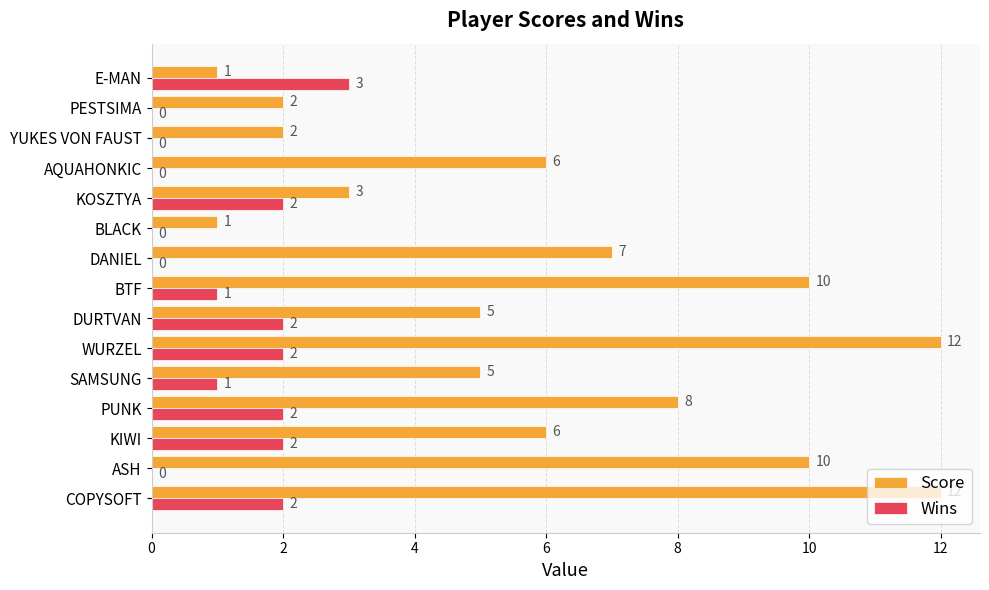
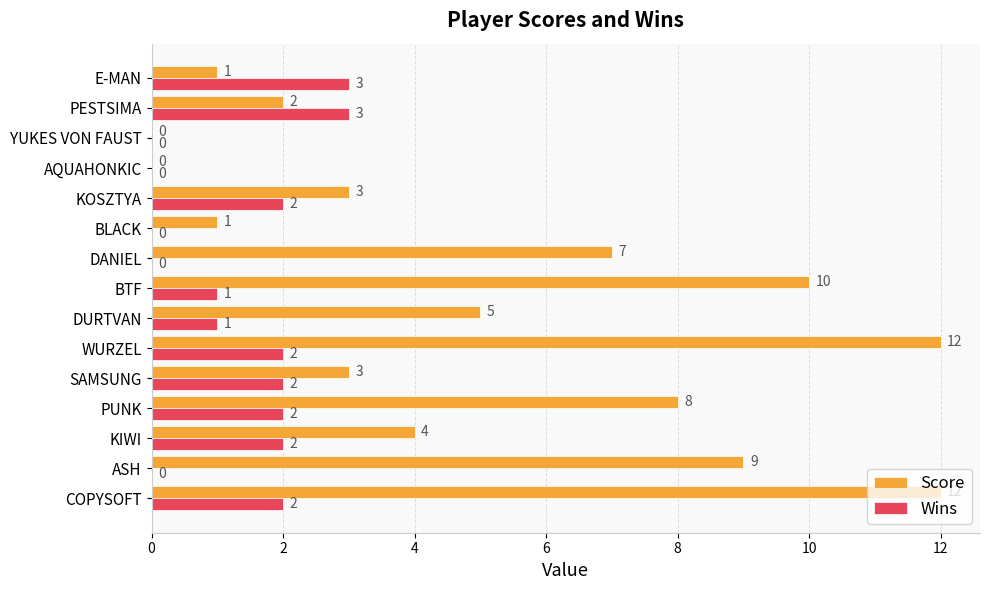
  {
    "Score": {
      "E-MAN": 1,
      "PESTSIMA": 2,
-     "YUKES VON FAUST": 2,
-     "AQUAHONKIC": 6,
+     "YUKES VON FAUST": 0,
+     "AQUAHONKIC": 0,
      "KOSZTYA": 3,
      "BLACK": 1,
      "DANIEL": 7,
      "BTF": 10,
      "DURTVAN": 5,
      "WURZEL": 12,
-     "SAMSUNG": 5,
+     "SAMSUNG": 3,
      "PUNK": 8,
-     "KIWI": 6,
-     "ASH": 10
+     "KIWI": 4,
+     "ASH": 9
    },
    "Wins": {
      "E-MAN": 3,
-     "PESTSIMA": 0,
+     "PESTSIMA": 3,
      "YUKES VON FAUST": 0,
      "AQUAHONKIC": 0,
      "KOSZTYA": 2,
      "BLACK": 0,
      "DANIEL": 0,
      "BTF": 1,
-     "DURTVAN": 2,
+     "DURTVAN": 1,
      "WURZEL": 2,
-     "SAMSUNG": 1,
+     "SAMSUNG": 2,
      "PUNK": 2,
      "KIWI": 2,
      "ASH": 0,
      "COPYSOFT": 2
    }
  }
